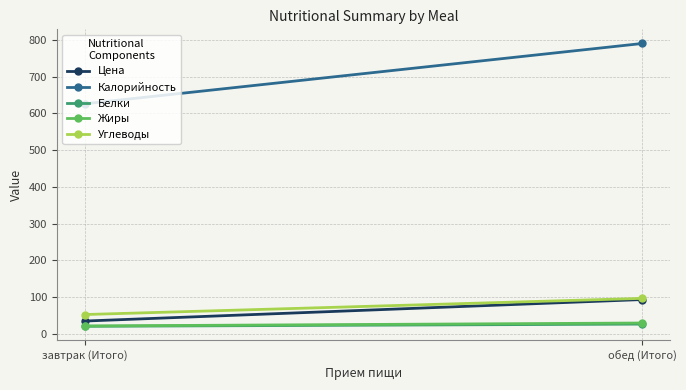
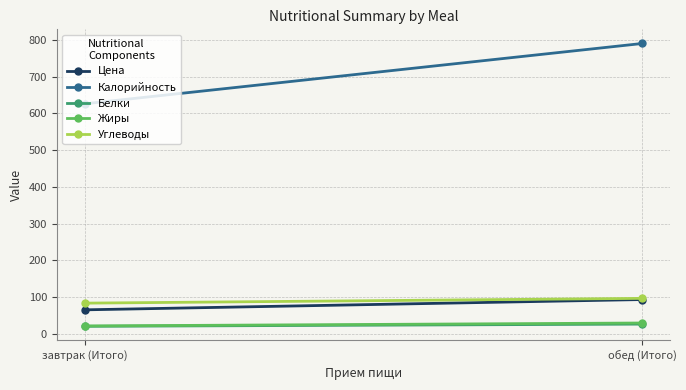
  {
    "Цена": {
-     "завтрак (Итого)": 40
+     "завтрак (Итого)": 70
    },
    "Калорийность": {
      "обед (Итого)": 790
    },
    "Углеводы": {
-     "завтрак (Итого)": 50
+     "завтрак (Итого)": 80
    }
  }
